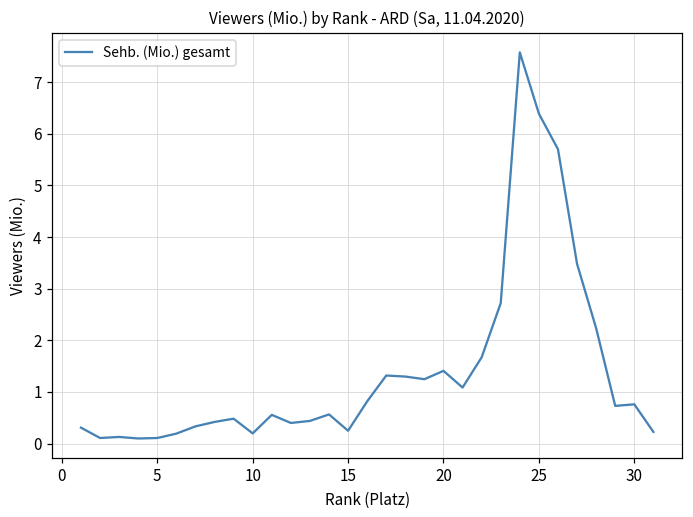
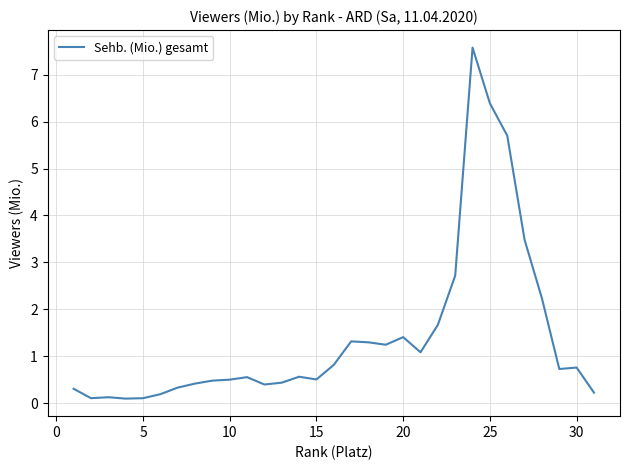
  {
    "5": 0.1,
-   "10": 0.2,
-   "15": 0.2,
+   "10": 0.5,
+   "15": 0.5,
    "20": 1.4,
    "25": 6.4,
    "30": 0.8
  }
